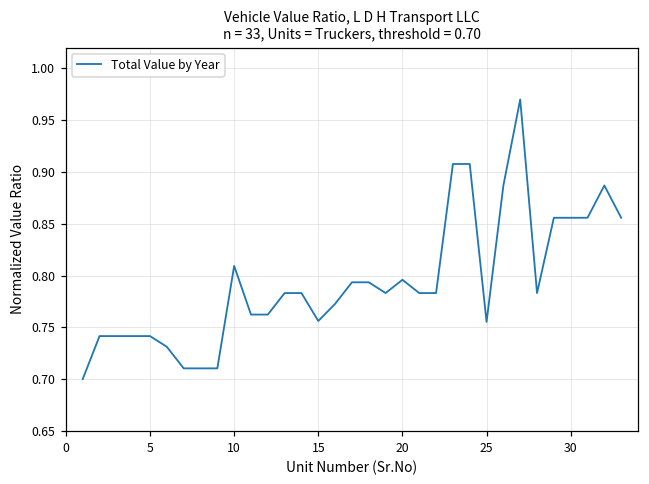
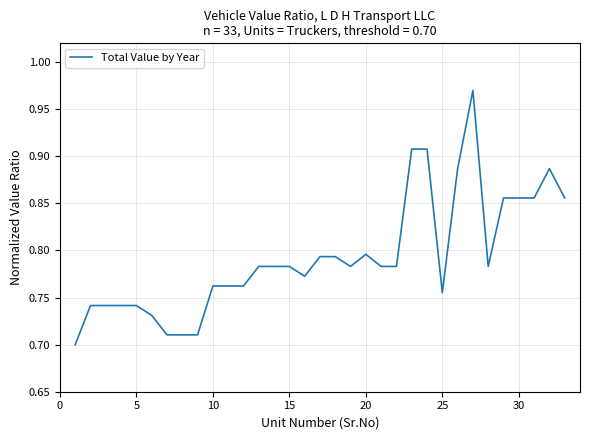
  {
    "5": 0.74,
-   "10": 0.81,
-   "15": 0.76,
+   "10": 0.76,
+   "15": 0.78,
    "20": 0.80,
    "25": 0.76,
    "30": 0.86
  }
